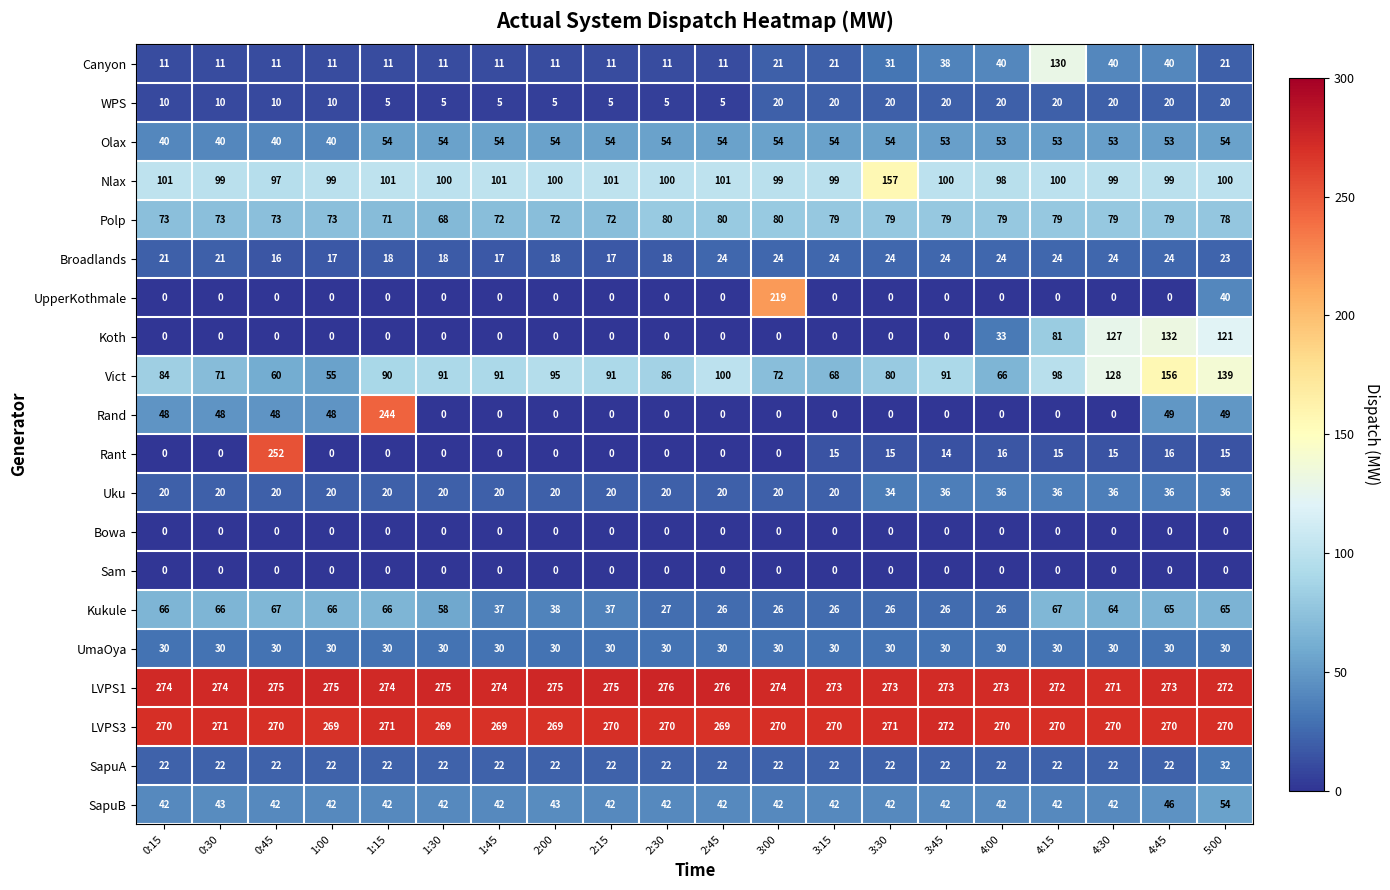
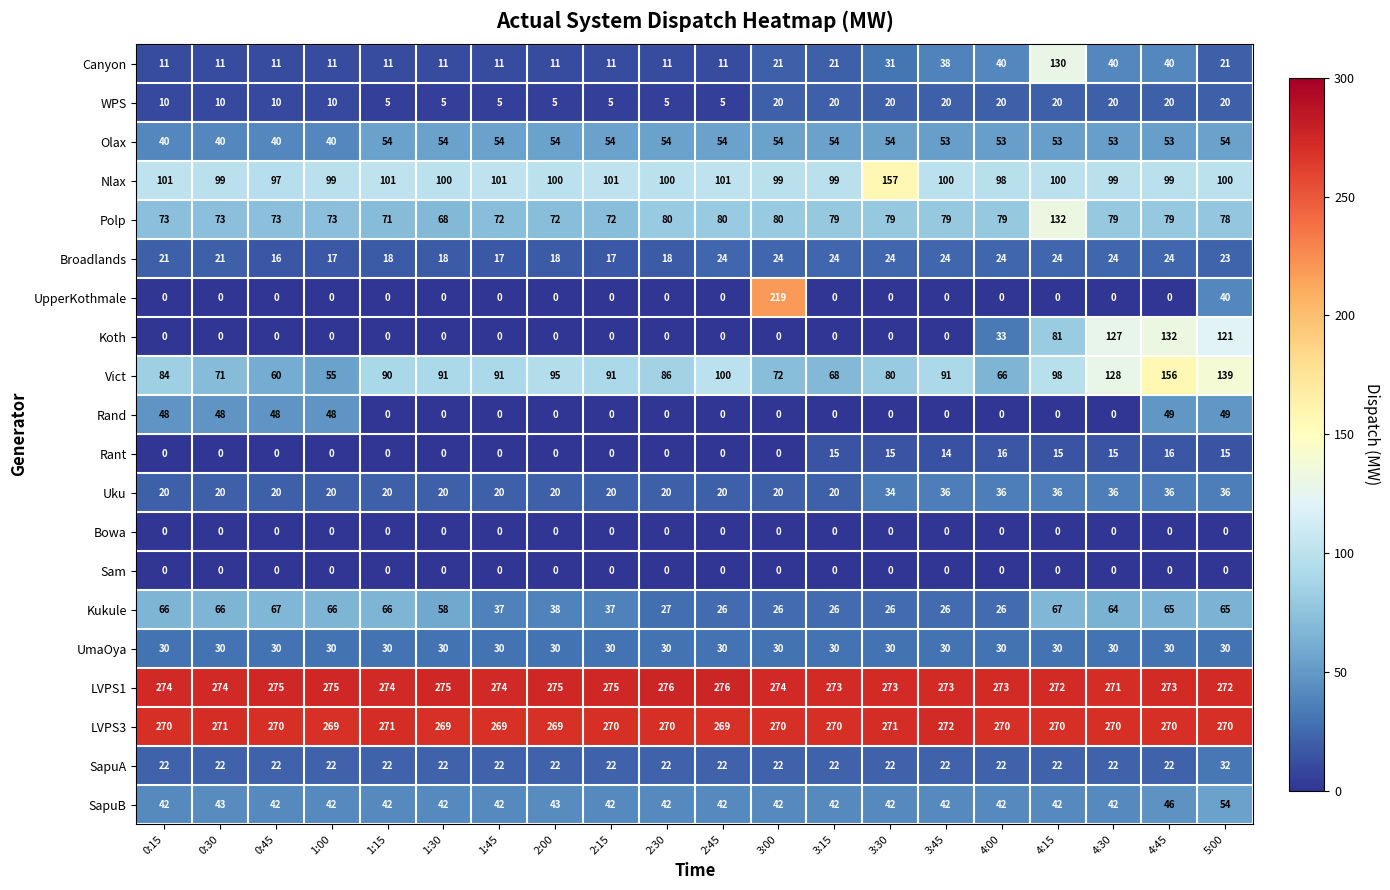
  {
    "Polp": {
      "0:15": 73,
      "0:30": 73,
      "0:45": 73,
      "1:00": 73,
      "1:15": 71,
      "1:30": 68,
      "1:45": 72,
      "2:00": 72,
      "2:15": 72,
      "2:30": 80,
      "2:45": 80,
      "3:00": 80,
      "3:15": 79,
      "3:30": 79,
      "3:45": 79,
      "4:00": 79,
-     "4:15": 79,
+     "4:15": 132,
      "4:30": 79,
      "4:45": 79,
      "5:00": 78
    },
    "Rand": {
      "0:15": 48,
      "0:30": 48,
      "0:45": 48,
      "1:00": 48,
-     "1:15": 244,
+     "1:15": 0,
      "1:30": 0,
      "1:45": 0,
      "2:00": 0,
      "2:15": 0,
      "2:30": 0,
      "2:45": 0,
      "3:00": 0,
      "3:15": 0,
      "3:30": 0,
      "3:45": 0,
      "4:00": 0,
      "4:15": 0,
      "4:30": 0,
      "4:45": 49,
      "5:00": 49
    },
    "Rant": {
      "0:15": 0,
      "0:30": 0,
-     "0:45": 252,
+     "0:45": 0,
      "1:00": 0,
      "1:15": 0,
      "1:30": 0,
      "1:45": 0,
      "2:00": 0,
      "2:15": 0,
      "2:30": 0,
      "2:45": 0,
      "3:00": 0,
      "3:15": 15,
      "3:30": 15,
      "3:45": 14,
      "4:00": 16,
      "4:15": 15,
      "4:30": 15,
      "4:45": 16,
      "5:00": 15
    }
  }
